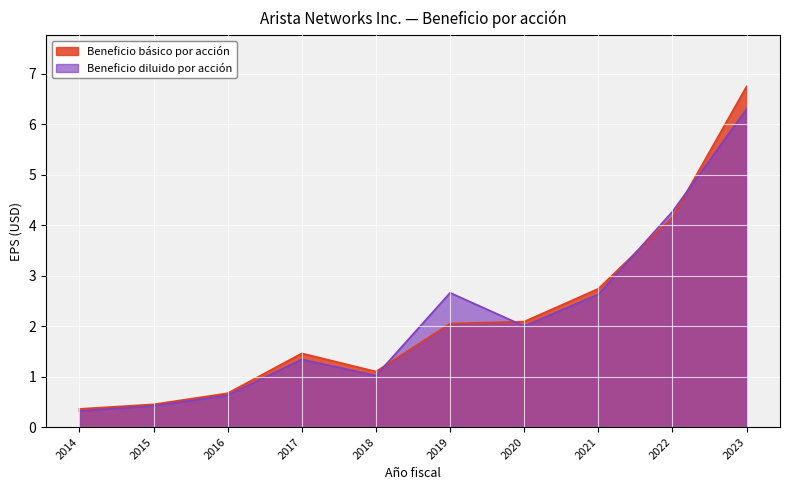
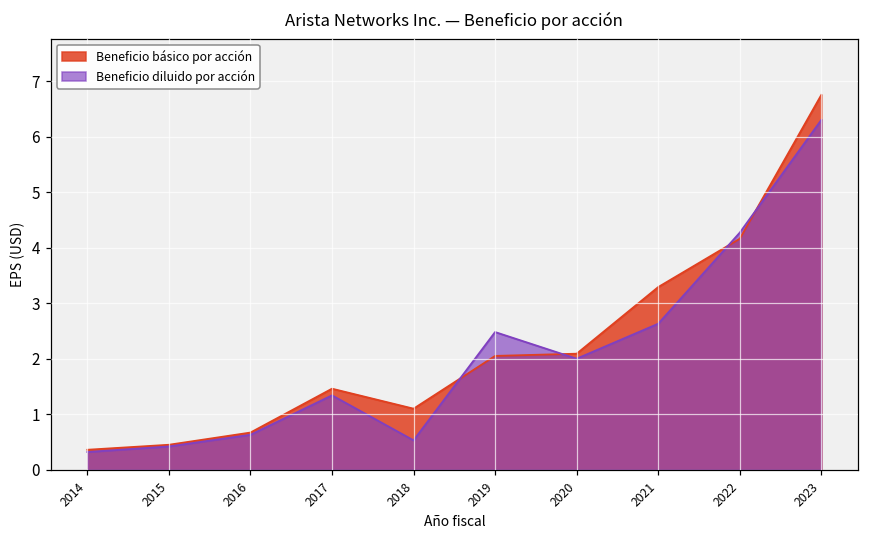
  {
    "Beneficio básico por acción": {
      "2017": 1.5,
      "2018": 1.1,
      "2019": 2.1,
      "2020": 2.1,
-     "2021": 2.7,
+     "2021": 3.3,
      "2022": 4.2,
      "2023": 6.8
    },
    "Beneficio diluido por acción": {
      "2017": 1.3,
-     "2018": 1.0,
-     "2019": 2.7,
+     "2018": 0.5,
+     "2019": 2.5,
      "2020": 2.0,
      "2021": 2.6,
      "2022": 4.3,
      "2023": 6.3
    }
  }
